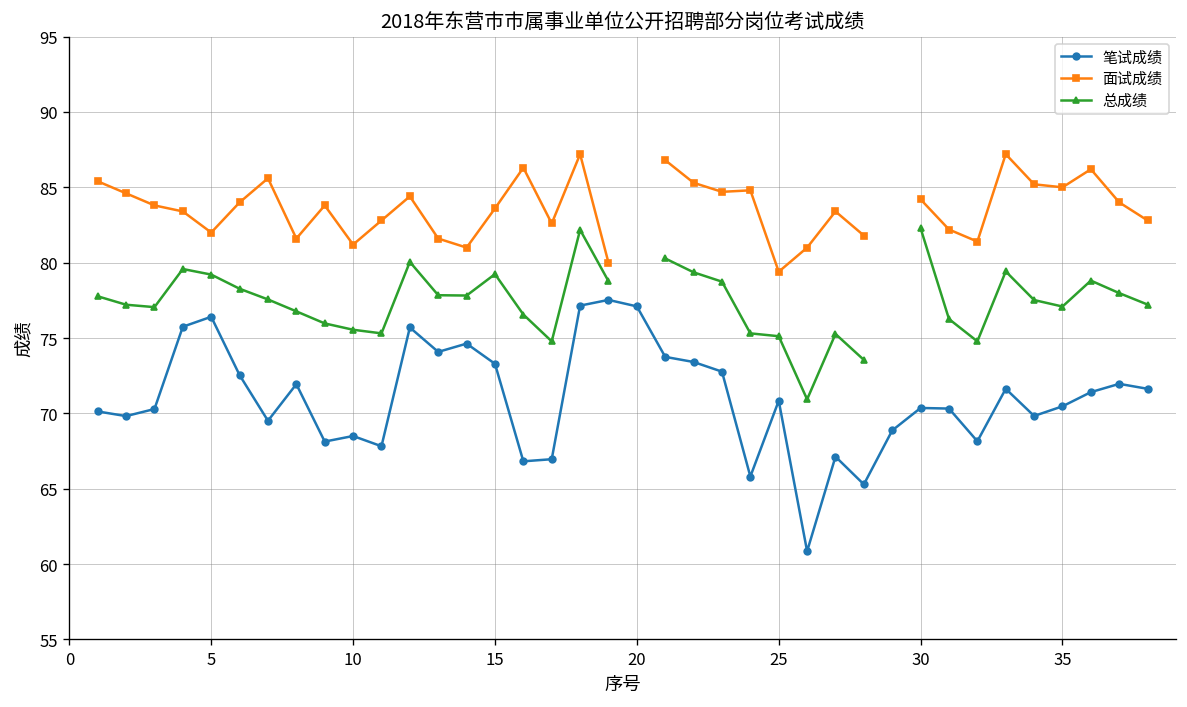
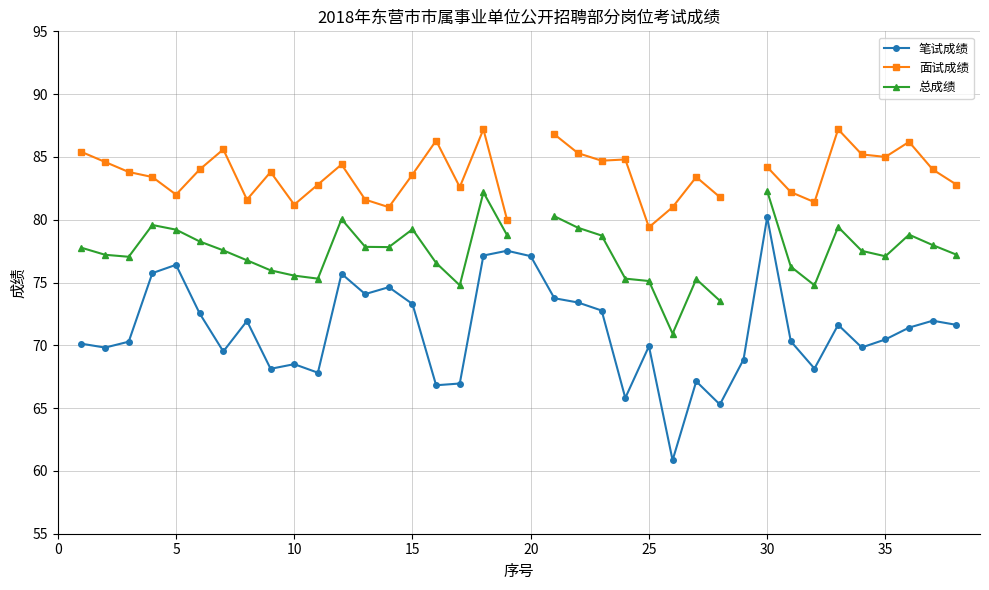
  {
    "笔试成绩": {
      "5": 76.4,
      "10": 68.5,
      "15": 73.3,
      "20": 77.1,
-     "25": 70.8,
-     "30": 70.4,
+     "25": 69.9,
+     "30": 80.2,
      "35": 70.5
    },
    "面试成绩": {
      "5": 82.0,
      "10": 81.2,
      "15": 83.6,
      "25": 79.4,
      "30": 84.2,
      "35": 85.0
    },
    "总成绩": {
      "5": 79.2,
      "10": 75.6,
      "15": 79.2,
      "25": 75.1,
      "30": 82.3,
      "35": 77.1
    }
  }
